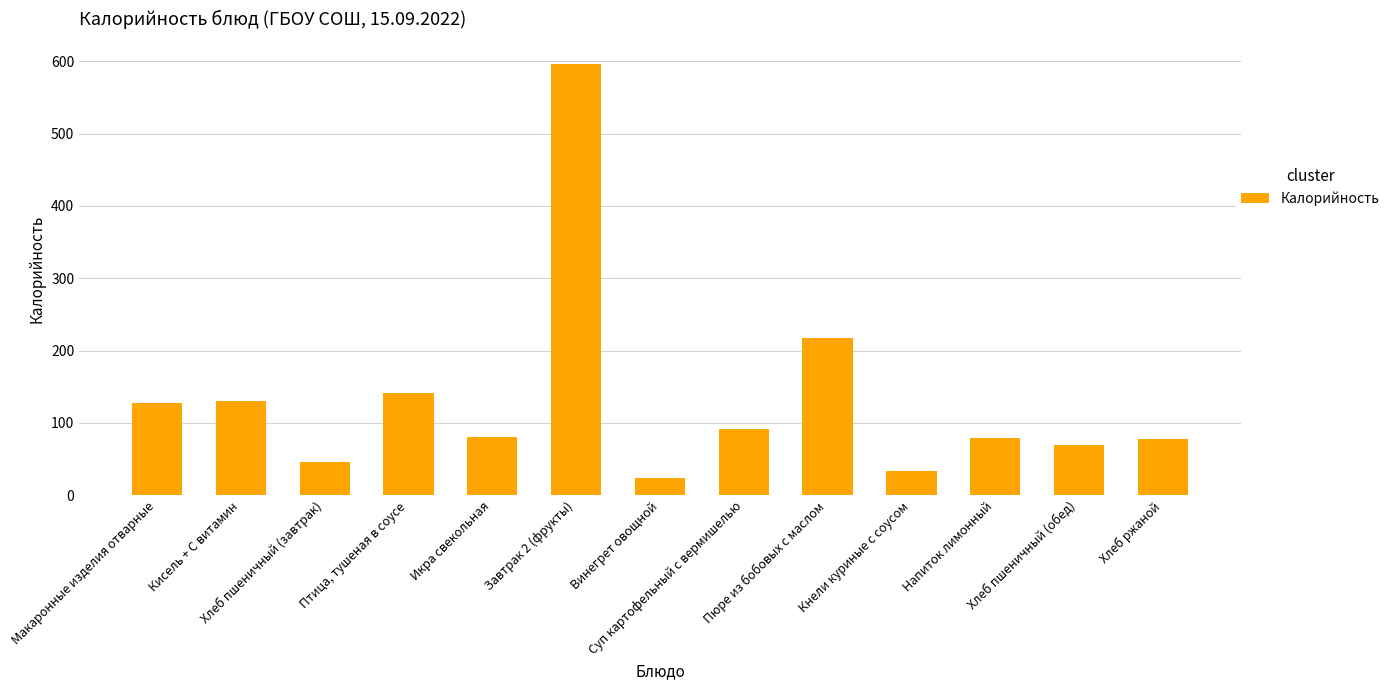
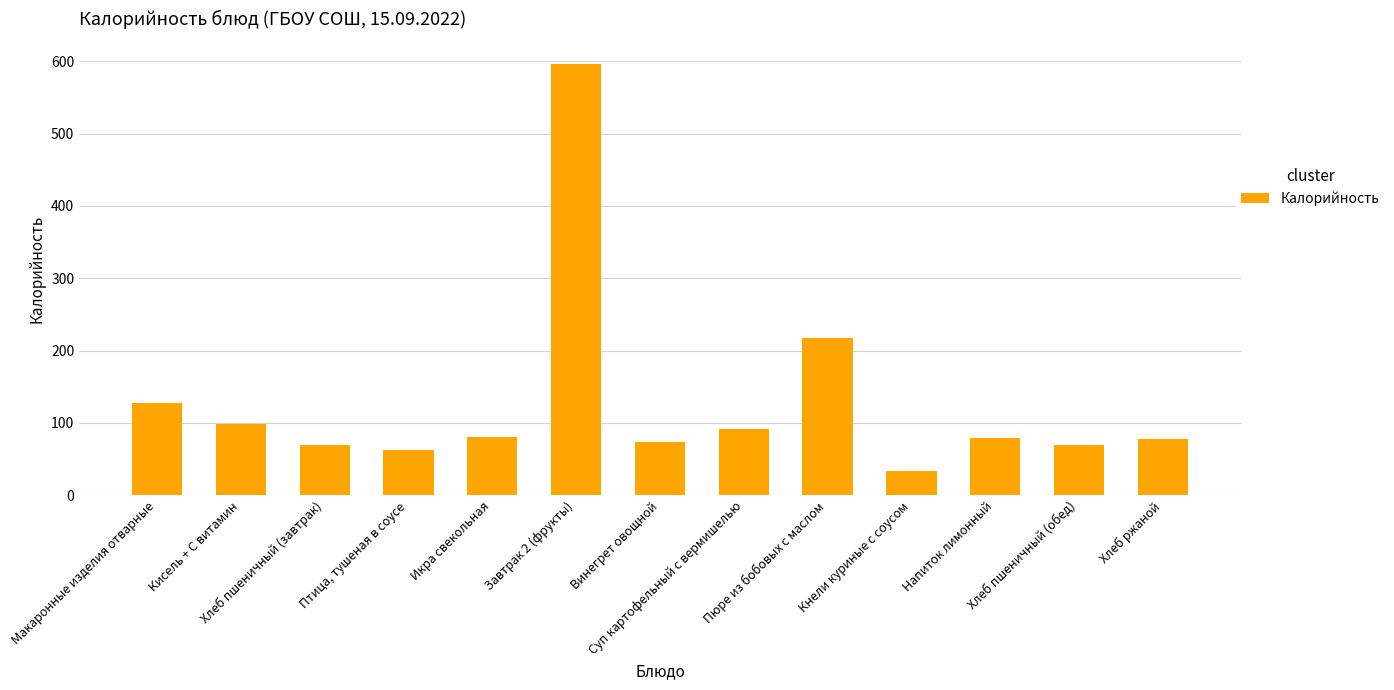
  {
    "Макаронные изделия отварные": 130,
-   "Кисель + С витамин": 130,
-   "Хлеб пшеничный (завтрак)": 50,
-   "Птица, тушеная в соусе": 140,
+   "Кисель + С витамин": 100,
+   "Хлеб пшеничный (завтрак)": 70,
+   "Птица, тушеная в соусе": 60,
    "Икра свекольная": 80,
    "Завтрак 2 (фрукты)": 600,
-   "Винегрет овощной": 20,
+   "Винегрет овощной": 70,
    "Суп картофельный с вермишелью": 90,
    "Пюре из бобовых с маслом": 220,
    "Кнели куриные с соусом": 30,
    "Напиток лимонный": 80,
    "Хлеб пшеничный (обед)": 70,
    "Хлеб ржаной": 80
  }
